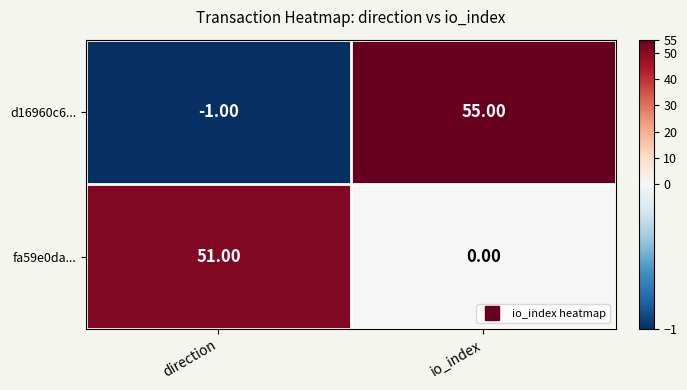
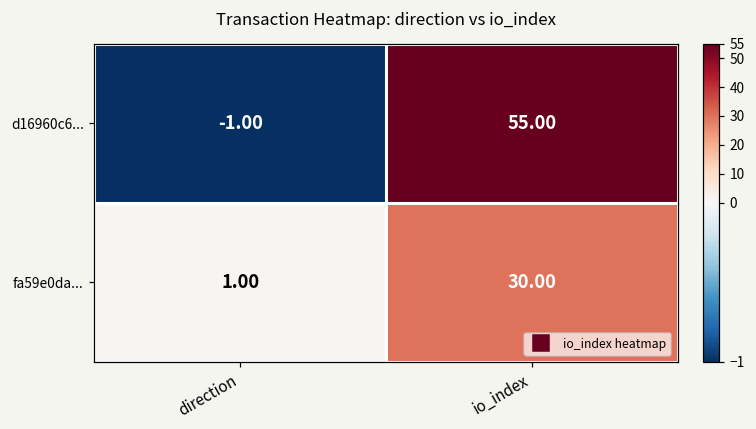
  {
    "d16960c6...": {
      "direction": -1.00,
      "io_index": 55.00
    },
    "fa59e0da...": {
-     "direction": 51.00,
-     "io_index": 0.00
+     "direction": 1.00,
+     "io_index": 30.00
    }
  }
